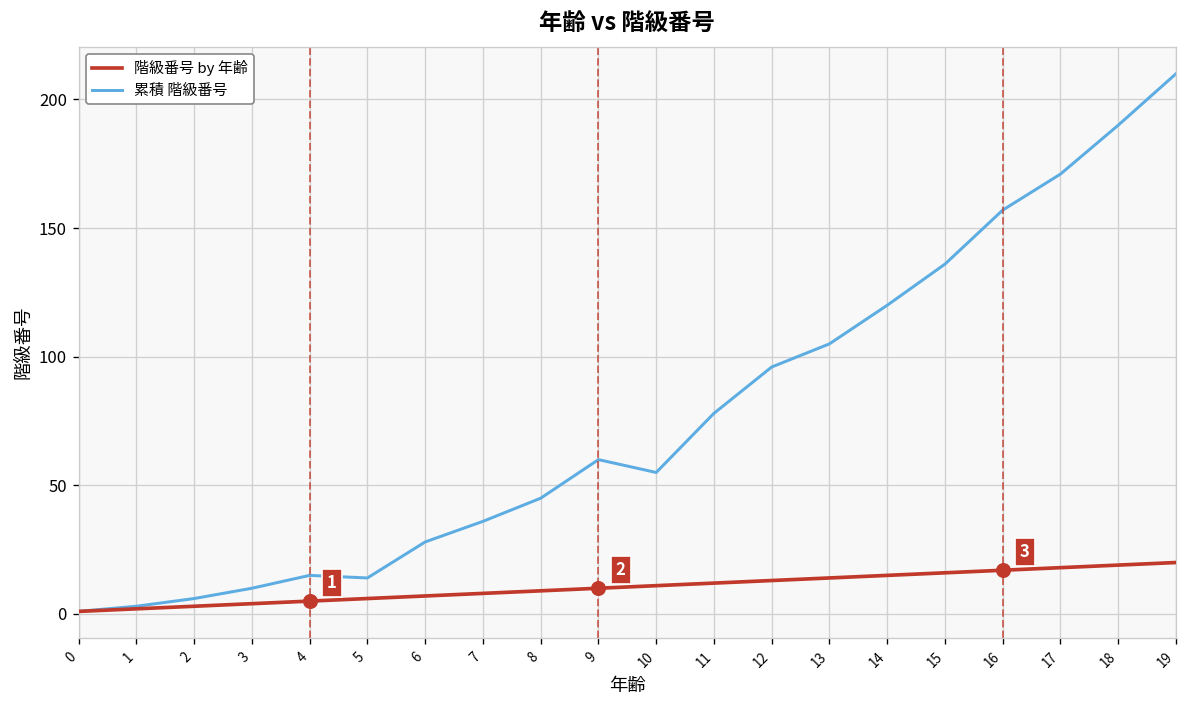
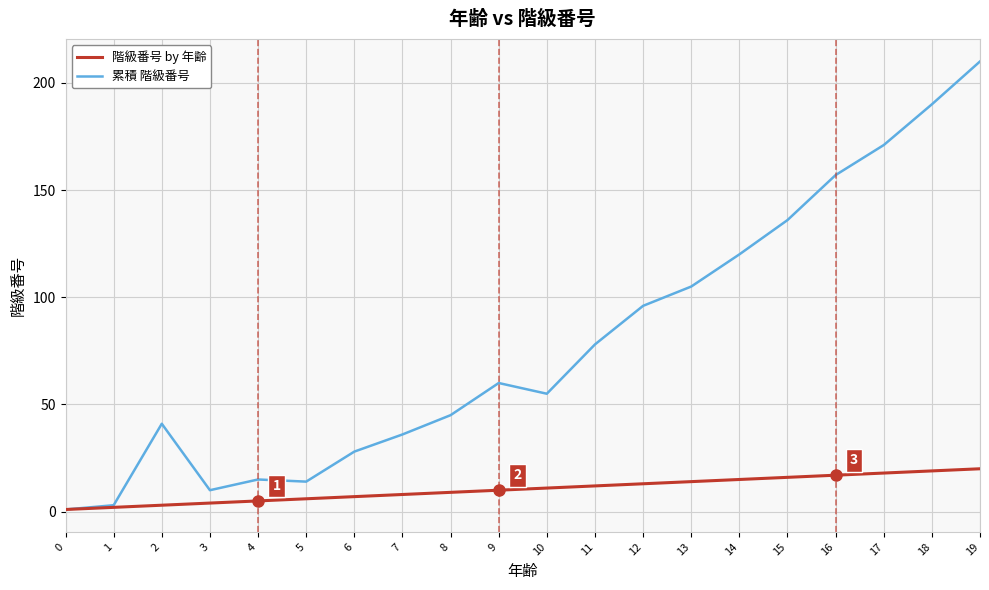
  {
    "累積 階級番号": {
-     "2": 6,
+     "2": 41,
      "3": 10,
      "5": 14,
      "6": 28,
      "7": 36,
      "8": 45,
      "9": 60,
      "10": 55,
      "11": 78,
      "12": 96,
      "13": 105,
      "14": 120,
      "15": 136,
      "16": 157,
      "17": 171,
      "18": 190,
      "19": 210
    }
  }
